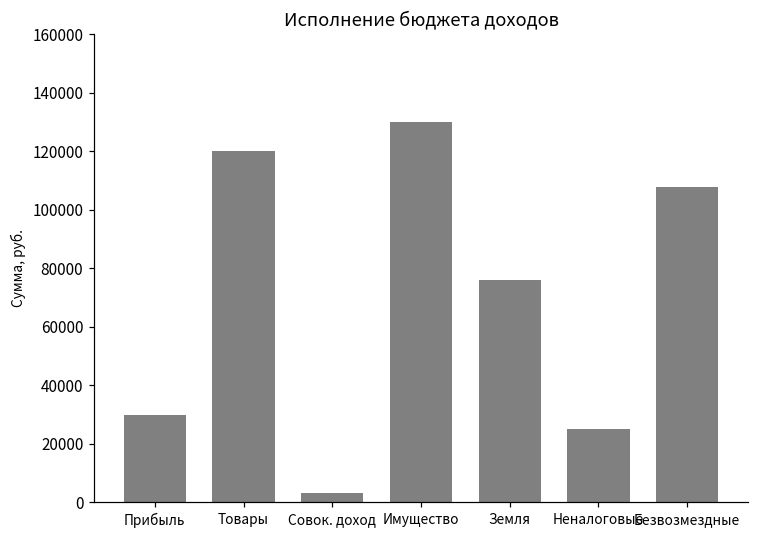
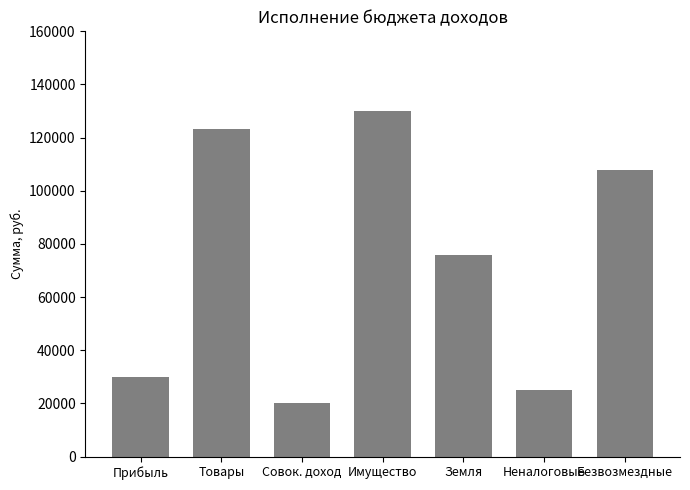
  {
    "Прибыль": 30000,
-   "Товары": 120000,
-   "Совок. доход": 3000,
+   "Товары": 123000,
+   "Совок. доход": 20000,
    "Имущество": 130000,
    "Земля": 76000,
    "Неналоговые": 25000,
    "Безвозмездные": 108000
  }
